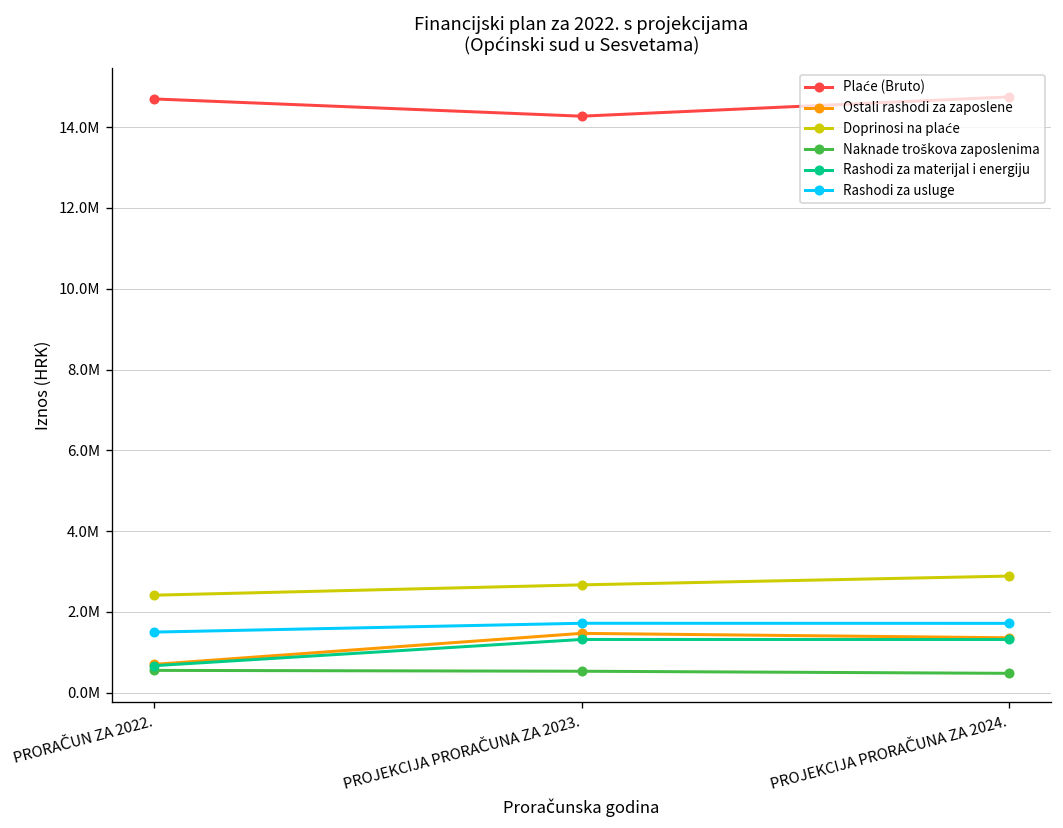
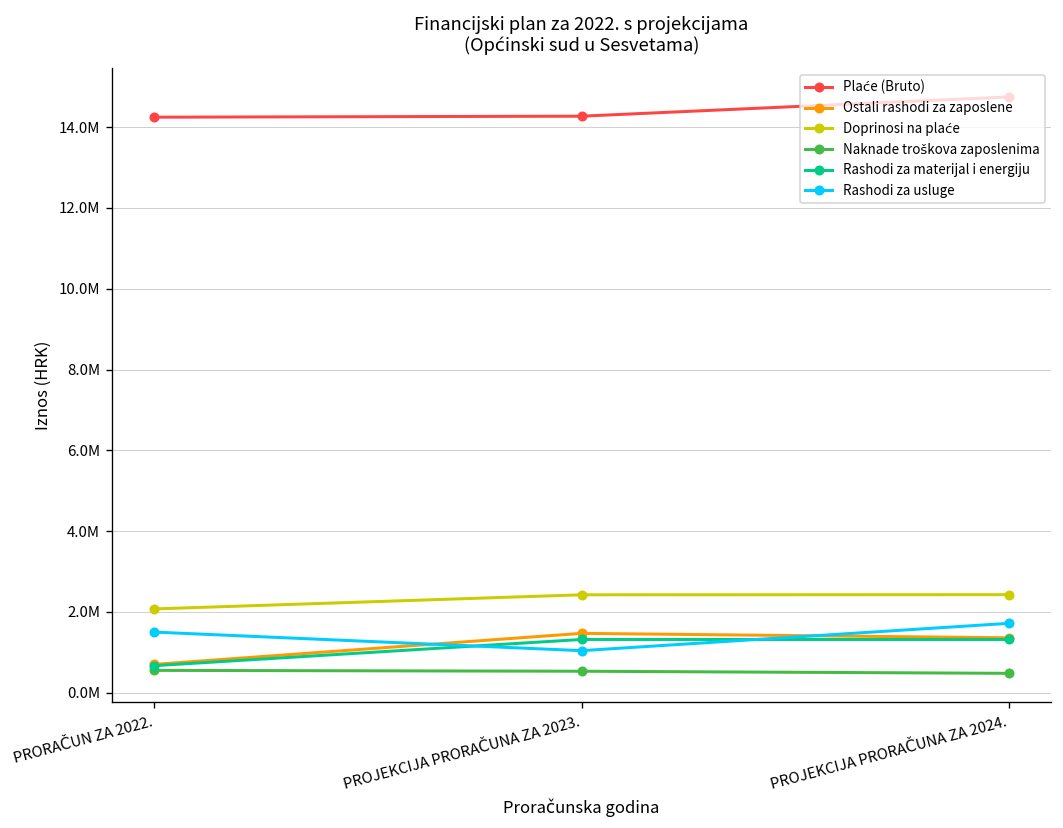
  {
    "Plaće (Bruto)": {
-     "PRORAČUN ZA 2022.": 14700000,
+     "PRORAČUN ZA 2022.": 14200000,
      "PROJEKCIJA PRORAČUNA ZA 2023.": 14300000
    },
    "Ostali rashodi za zaposlene": {
      "PROJEKCIJA PRORAČUNA ZA 2023.": 1500000
    },
    "Doprinosi na plaće": {
-     "PRORAČUN ZA 2022.": 2400000,
-     "PROJEKCIJA PRORAČUNA ZA 2023.": 2700000,
-     "PROJEKCIJA PRORAČUNA ZA 2024.": 2900000
+     "PRORAČUN ZA 2022.": 2100000,
+     "PROJEKCIJA PRORAČUNA ZA 2023.": 2400000,
+     "PROJEKCIJA PRORAČUNA ZA 2024.": 2400000
    },
    "Naknade troškova zaposlenima": {
      "PRORAČUN ZA 2022.": 600000,
      "PROJEKCIJA PRORAČUNA ZA 2023.": 500000,
      "PROJEKCIJA PRORAČUNA ZA 2024.": 500000
    },
    "Rashodi za materijal i energiju": {
      "PROJEKCIJA PRORAČUNA ZA 2023.": 1300000
    },
    "Rashodi za usluge": {
      "PRORAČUN ZA 2022.": 1500000,
-     "PROJEKCIJA PRORAČUNA ZA 2023.": 1700000,
+     "PROJEKCIJA PRORAČUNA ZA 2023.": 1000000,
      "PROJEKCIJA PRORAČUNA ZA 2024.": 1700000
    }
  }
